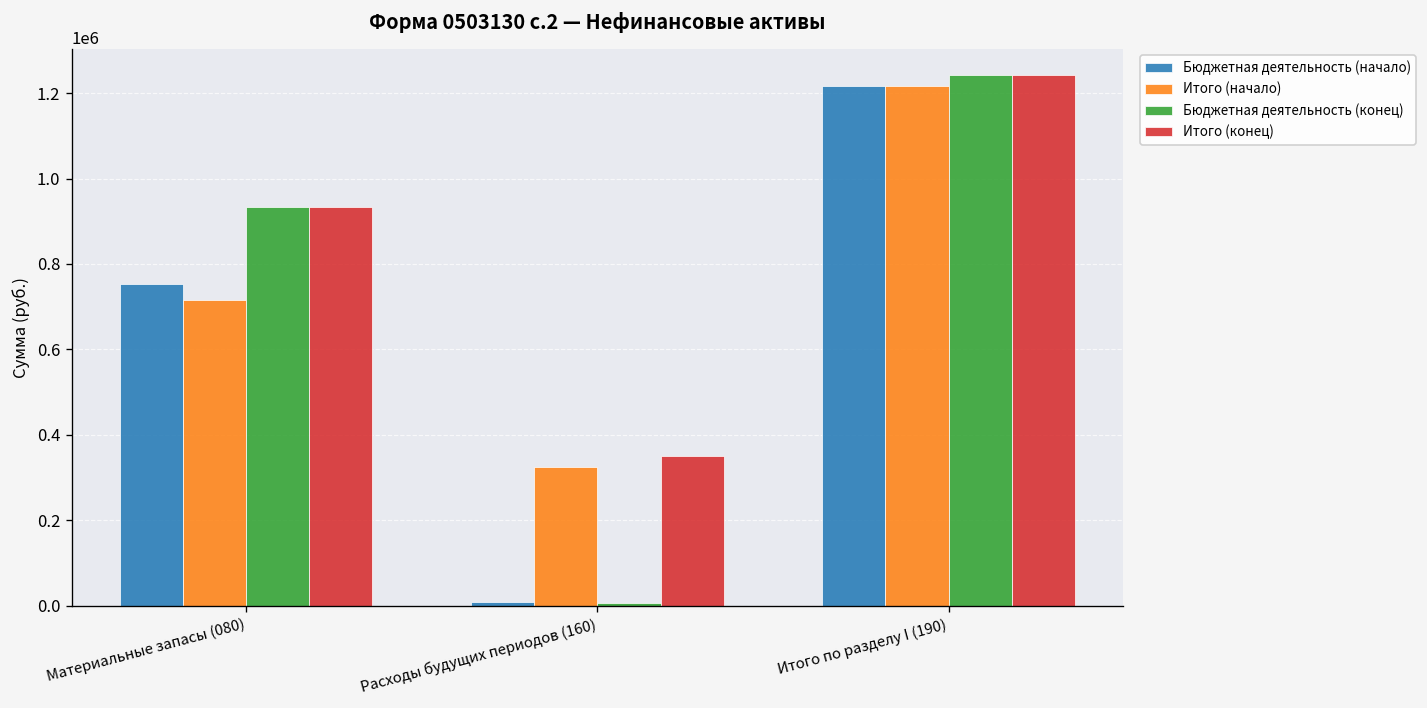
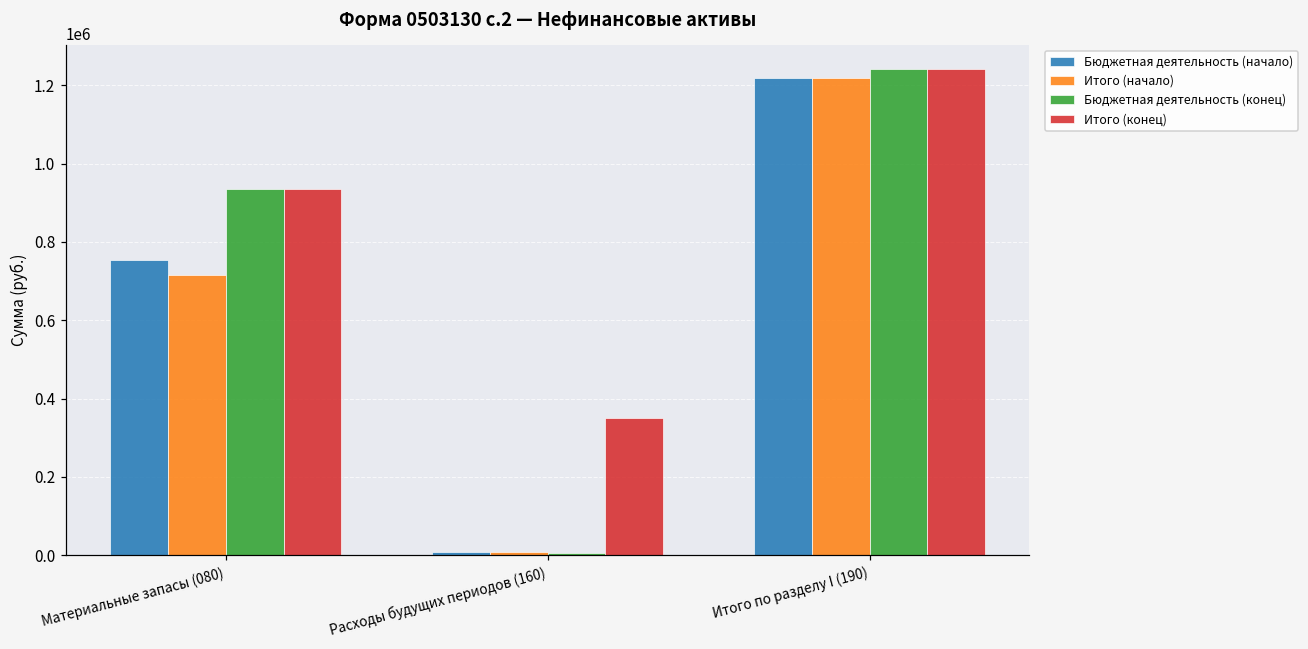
  {
    "Бюджетная деятельность (начало)": {
      "Материальные запасы (080)": 750000,
      "Расходы будущих периодов (160)": 10000,
      "Итого по разделу I (190)": 1220000
    },
    "Итого (начало)": {
      "Материальные запасы (080)": 720000,
-     "Расходы будущих периодов (160)": 320000,
+     "Расходы будущих периодов (160)": 10000,
      "Итого по разделу I (190)": 1220000
    },
    "Бюджетная деятельность (конец)": {
      "Материальные запасы (080)": 930000,
      "Итого по разделу I (190)": 1240000
    },
    "Итого (конец)": {
      "Материальные запасы (080)": 930000,
      "Расходы будущих периодов (160)": 350000,
      "Итого по разделу I (190)": 1240000
    }
  }
